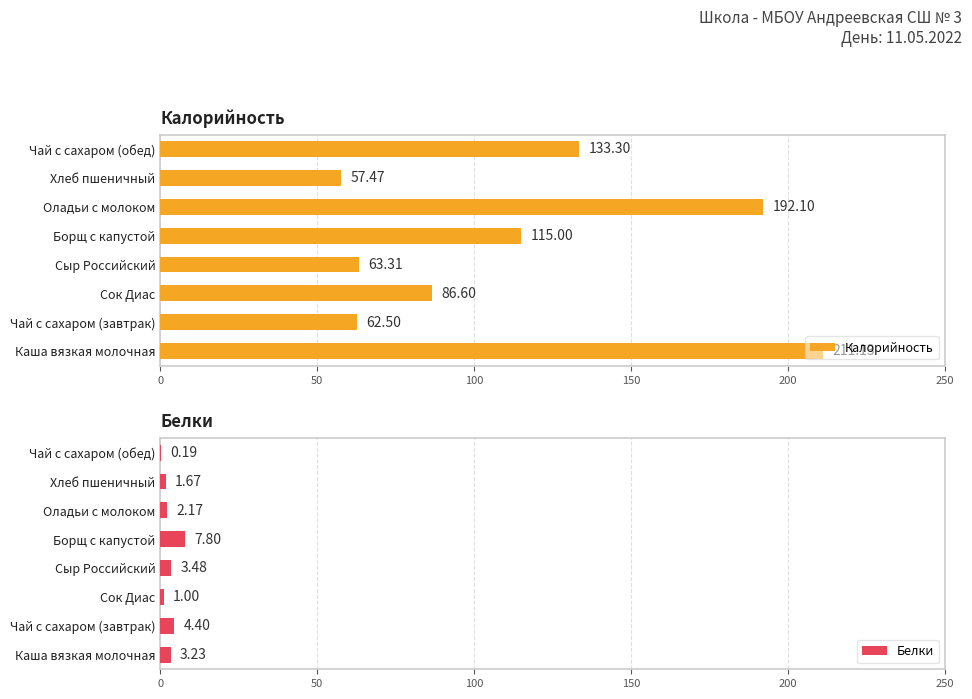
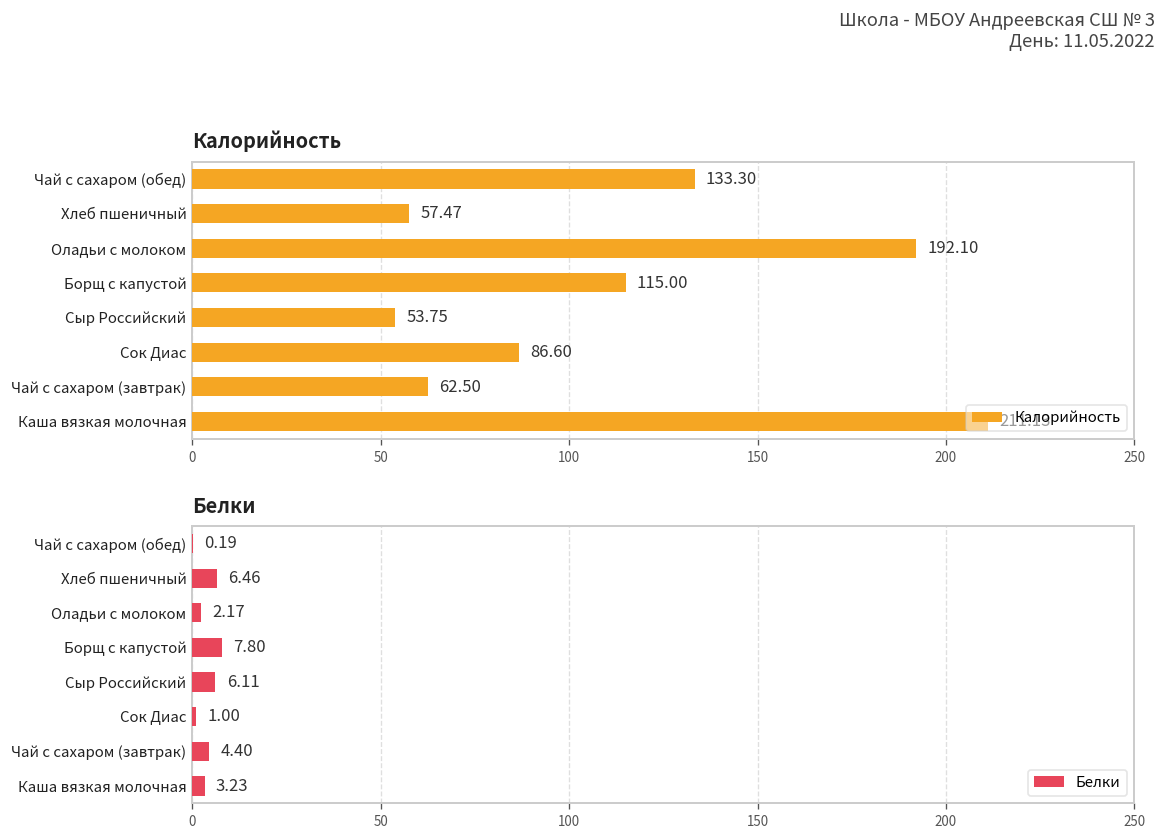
  {
    "Калорийность": {
      "Чай с сахаром (обед)": 133.30,
      "Хлеб пшеничный": 57.47,
      "Оладьи с молоком": 192.10,
      "Борщ с капустой": 115.00,
-     "Сыр Российский": 63.31,
+     "Сыр Российский": 53.75,
      "Сок Диас": 86.60,
      "Чай с сахаром (завтрак)": 62.50
    },
    "Белки": {
      "Чай с сахаром (обед)": 0.19,
-     "Хлеб пшеничный": 1.67,
+     "Хлеб пшеничный": 6.46,
      "Оладьи с молоком": 2.17,
      "Борщ с капустой": 7.80,
-     "Сыр Российский": 3.48,
+     "Сыр Российский": 6.11,
      "Сок Диас": 1.00,
      "Чай с сахаром (завтрак)": 4.40,
      "Каша вязкая молочная": 3.23
    }
  }
